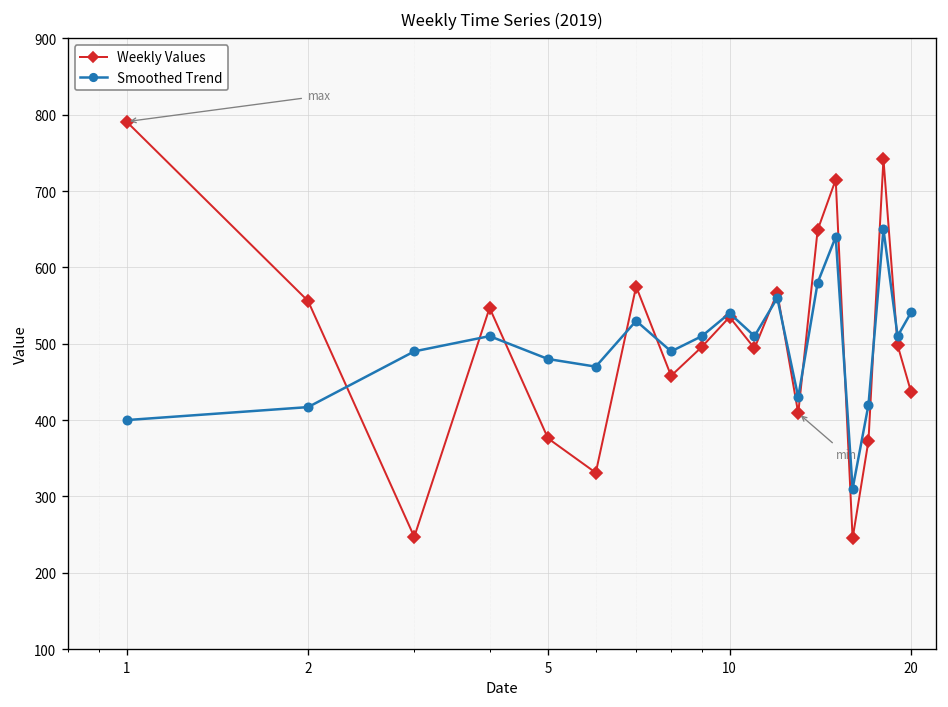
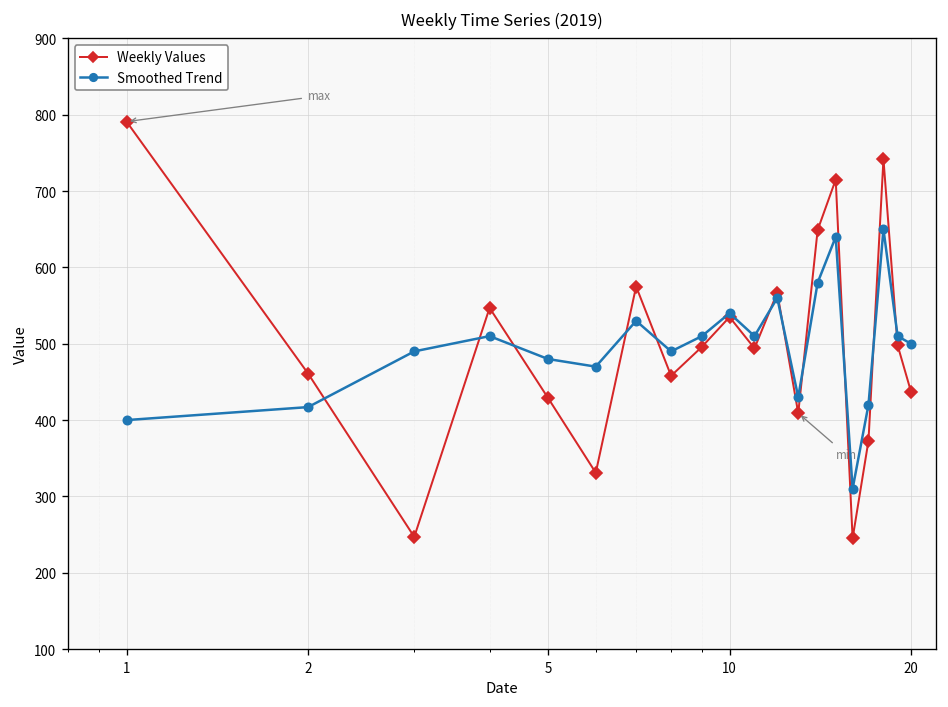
  {
    "Weekly Values": {
      "1": 790,
-     "2": 560,
-     "5": 380,
+     "2": 460,
+     "5": 430,
      "10": 540,
      "20": 440
    },
    "Smoothed Trend": {
      "1": 400,
      "2": 420,
      "5": 480,
      "10": 540,
-     "20": 540
+     "20": 500
    }
  }
